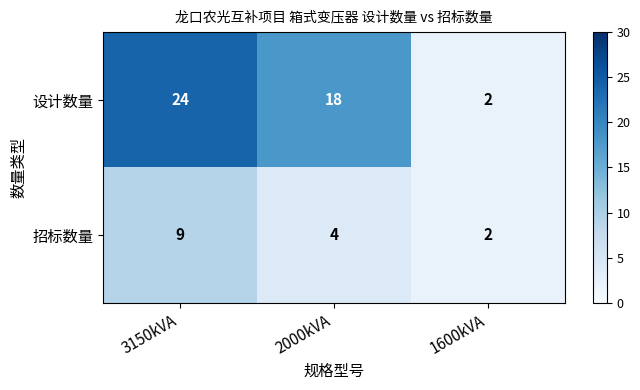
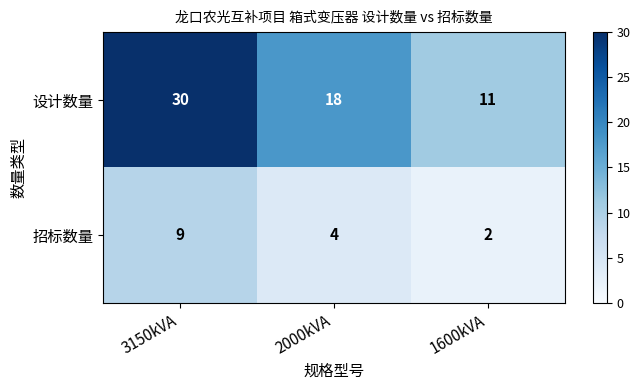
  {
    "设计数量": {
-     "3150kVA": 24,
+     "3150kVA": 30,
      "2000kVA": 18,
-     "1600kVA": 2
+     "1600kVA": 11
    },
    "招标数量": {
      "3150kVA": 9,
      "2000kVA": 4,
      "1600kVA": 2
    }
  }
